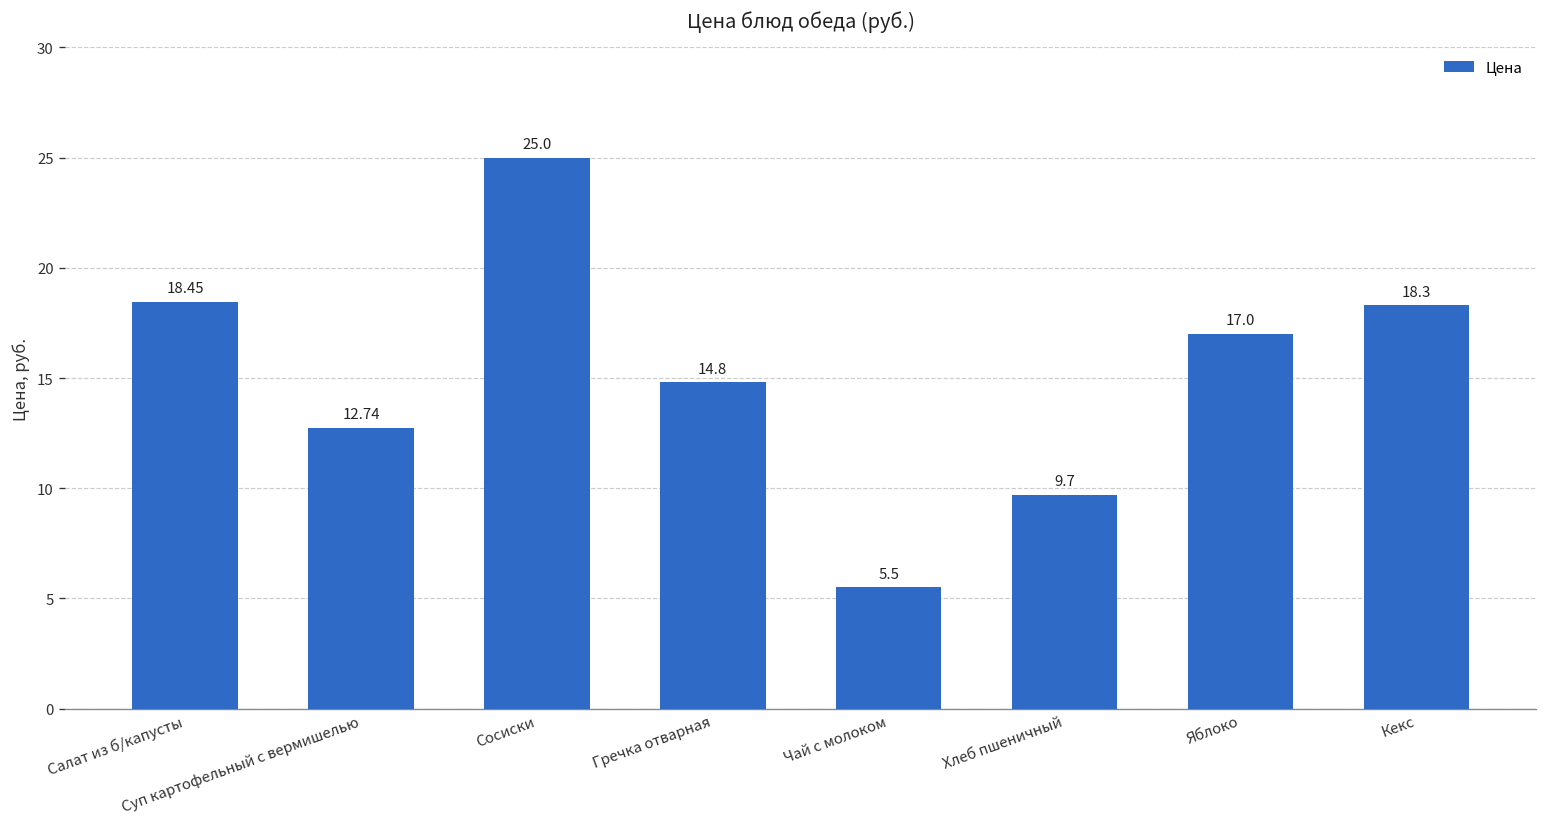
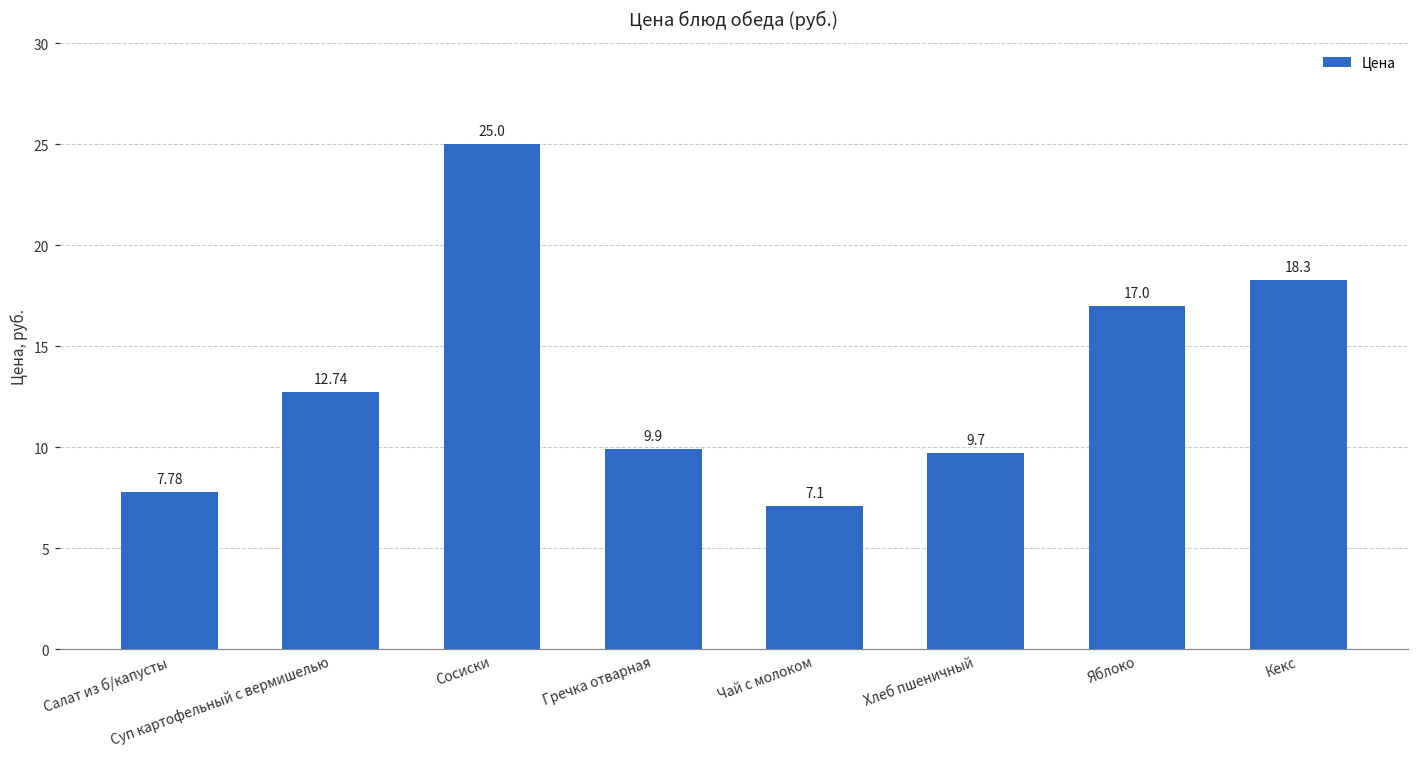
  {
-   "Салат из б/капусты": 18.45,
+   "Салат из б/капусты": 7.78,
    "Суп картофельный с вермишелью": 12.74,
    "Сосиски": 25.0,
-   "Гречка отварная": 14.8,
-   "Чай с молоком": 5.5,
+   "Гречка отварная": 9.9,
+   "Чай с молоком": 7.1,
    "Хлеб пшеничный": 9.7,
    "Яблоко": 17.0,
    "Кекс": 18.3
  }
